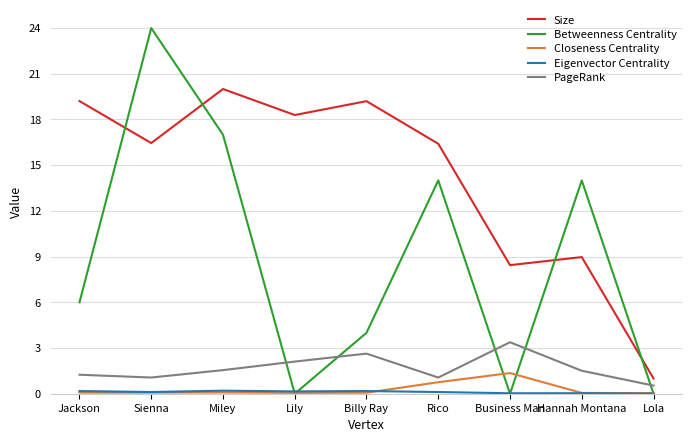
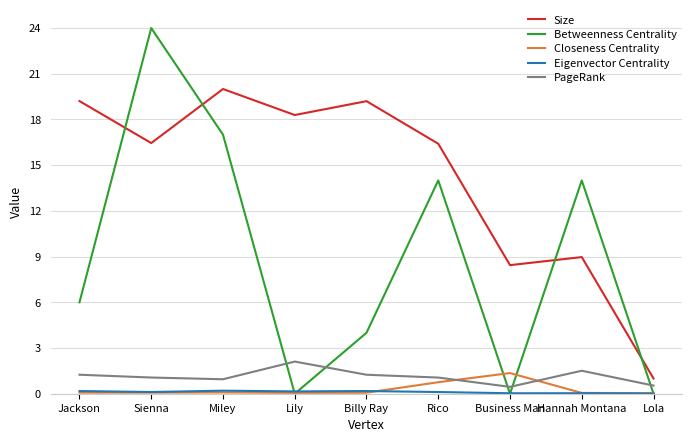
  {
    "Size": {
      "Jackson": 19.2,
      "Sienna": 16.5,
      "Miley": 20.0,
      "Lily": 18.3,
      "Billy Ray": 19.2,
      "Rico": 16.4,
      "Business Man": 8.4,
      "Hannah Montana": 9.0,
      "Lola": 1.0
    },
    "Betweenness Centrality": {
      "Jackson": 6.0,
      "Sienna": 24.0,
      "Miley": 17.0,
      "Billy Ray": 4.0,
      "Rico": 14.0,
      "Hannah Montana": 14.0
    },
    "Closeness Centrality": {
      "Rico": 0.8,
      "Business Man": 1.4
    },
    "Eigenvector Centrality": {
      "Rico": 0.1
    },
    "PageRank": {
      "Jackson": 1.2,
      "Sienna": 1.1,
-     "Miley": 1.5,
+     "Miley": 0.9,
      "Lily": 2.1,
-     "Billy Ray": 2.6,
+     "Billy Ray": 1.2,
      "Rico": 1.1,
-     "Business Man": 3.4,
+     "Business Man": 0.5,
      "Hannah Montana": 1.5,
      "Lola": 0.5
    }
  }
